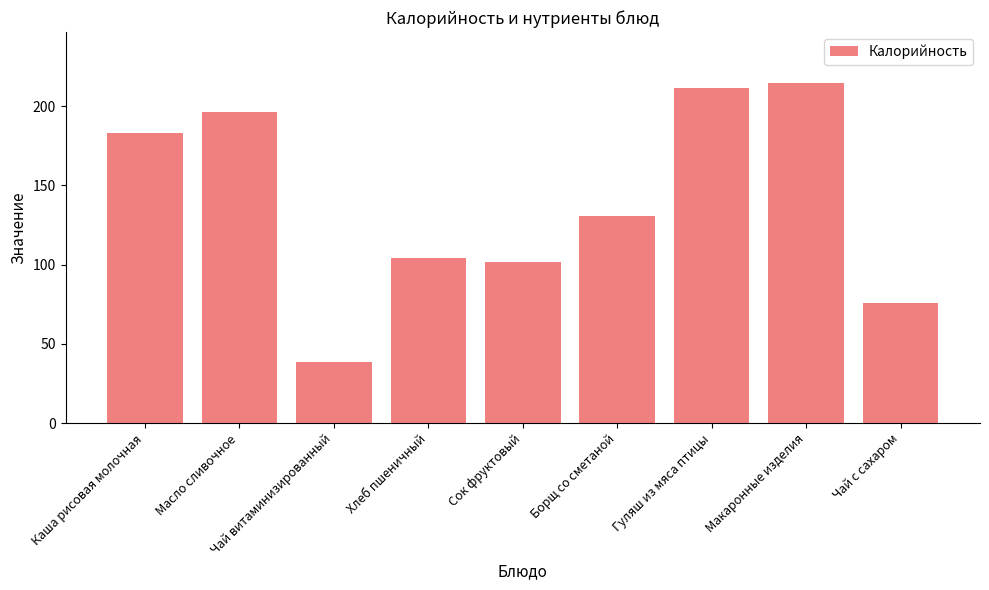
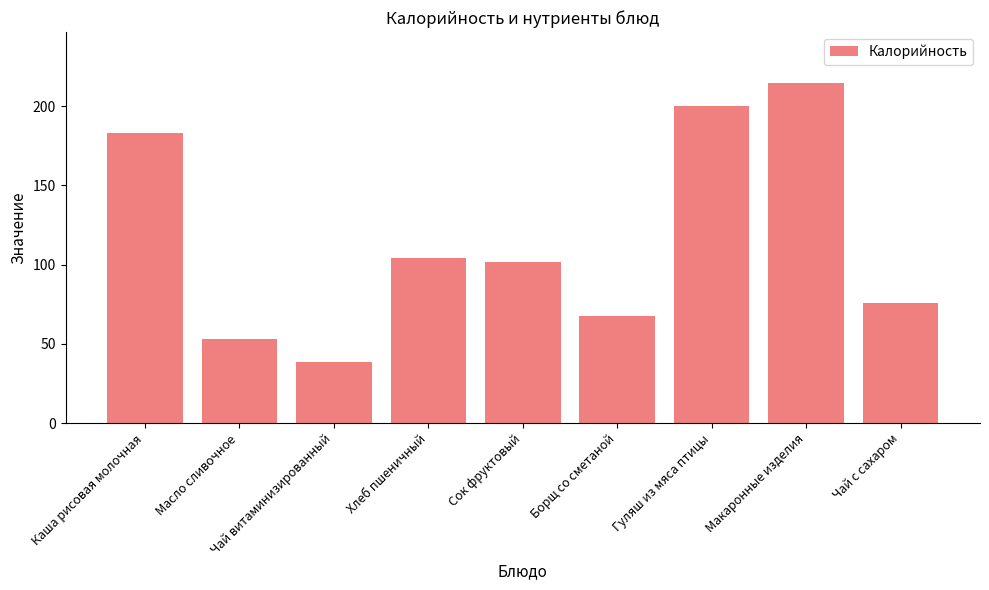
  {
    "Каша рисовая молочная": 183,
-   "Масло сливочное": 196,
+   "Масло сливочное": 53,
    "Чай витаминизированный": 39,
    "Хлеб пшеничный": 104,
    "Сок фруктовый": 102,
-   "Борщ со сметаной": 131,
-   "Гуляш из мяса птицы": 211,
+   "Борщ со сметаной": 68,
+   "Гуляш из мяса птицы": 200,
    "Макаронные изделия": 214,
    "Чай с сахаром": 76
  }
